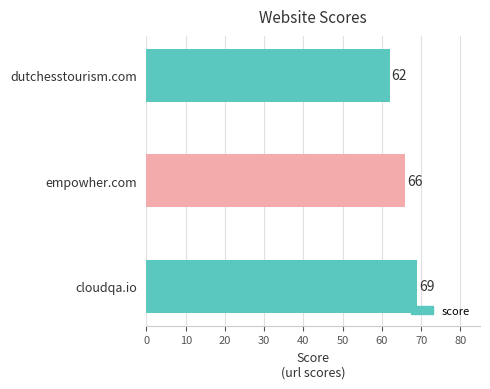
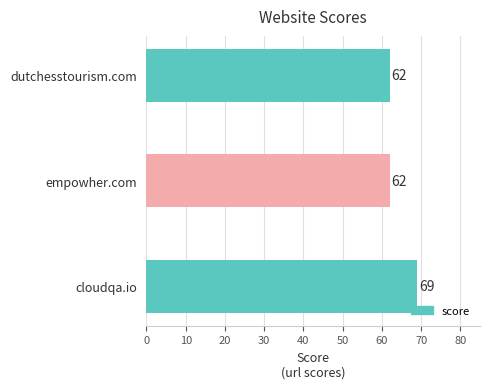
  {
    "dutchesstourism.com": 62,
-   "empowher.com": 66,
+   "empowher.com": 62,
    "cloudqa.io": 69
  }
